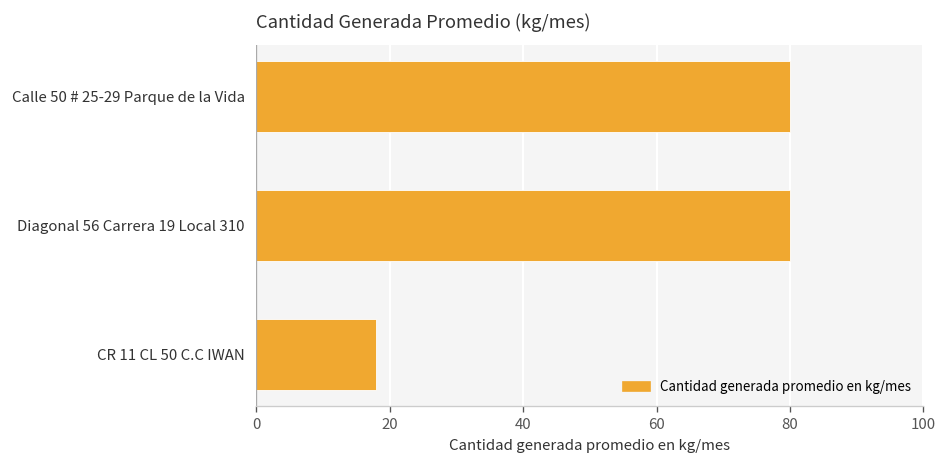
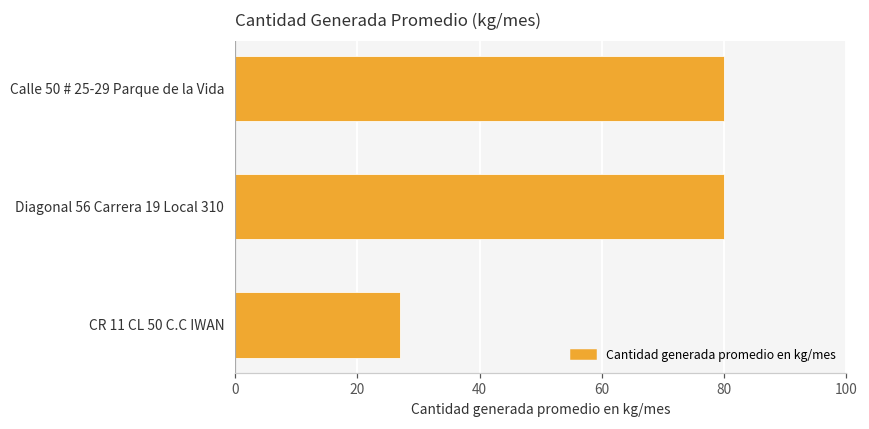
  {
    "Calle 50 # 25-29 Parque de la Vida": 80,
    "Diagonal 56 Carrera 19 Local 310": 80,
-   "CR 11 CL 50 C.C IWAN": 18
+   "CR 11 CL 50 C.C IWAN": 27
  }
